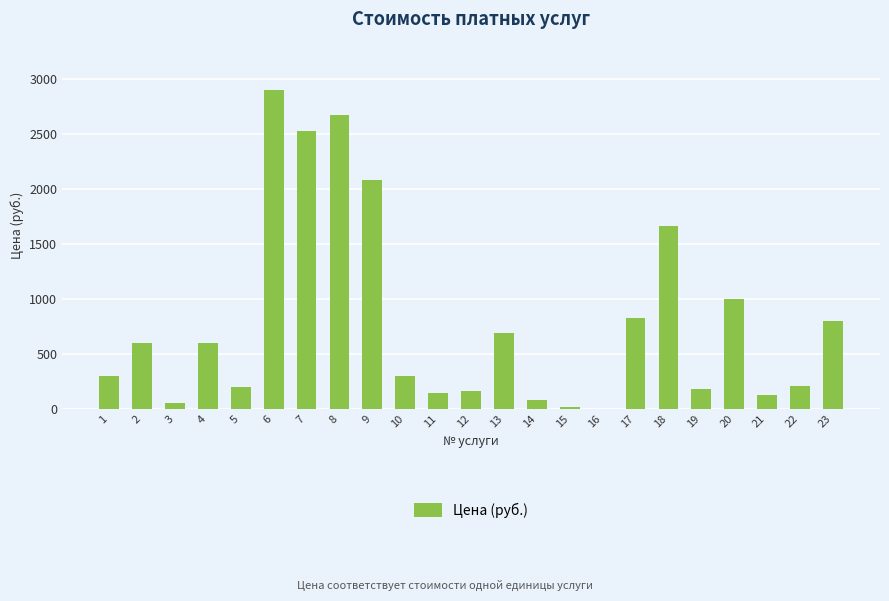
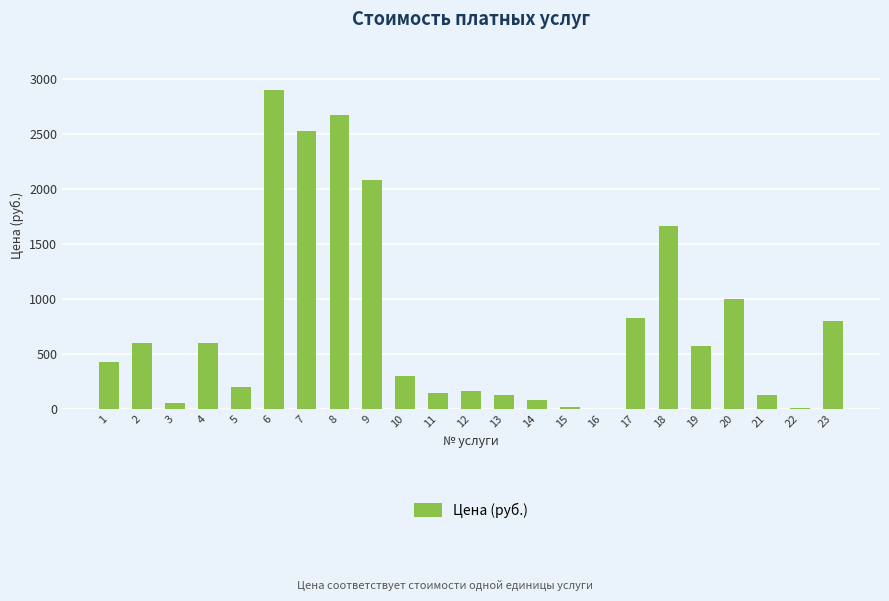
  {
-   "1": 300,
+   "1": 430,
    "2": 600,
    "3": 50,
    "4": 600,
    "5": 200,
    "6": 2900,
    "7": 2530,
    "8": 2670,
    "9": 2080,
    "10": 300,
    "11": 150,
    "12": 160,
-   "13": 690,
+   "13": 130,
    "14": 80,
    "17": 830,
    "18": 1660,
-   "19": 180,
+   "19": 570,
    "20": 1000,
    "21": 130,
-   "22": 210,
+   "22": 10,
    "23": 800
  }
